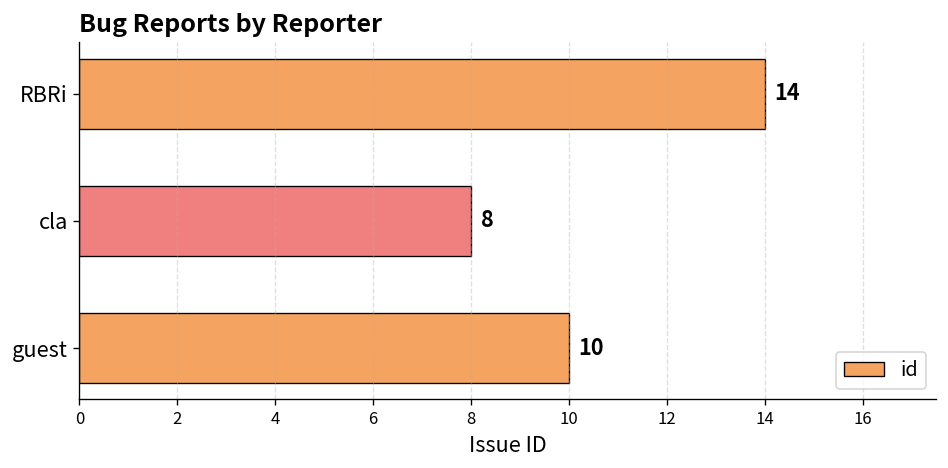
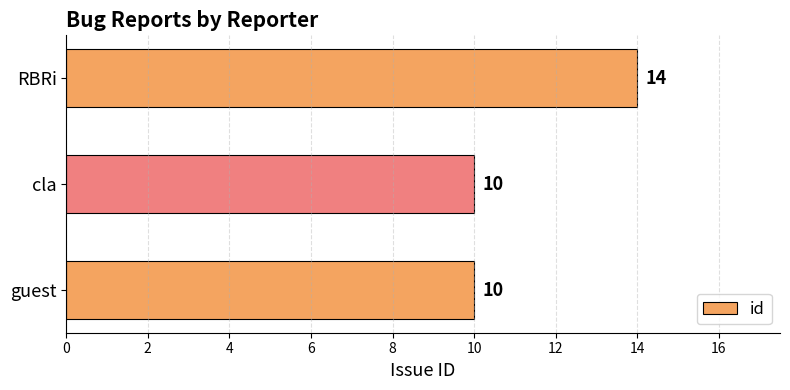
  {
    "RBRi": 14,
-   "cla": 8,
+   "cla": 10,
    "guest": 10
  }
